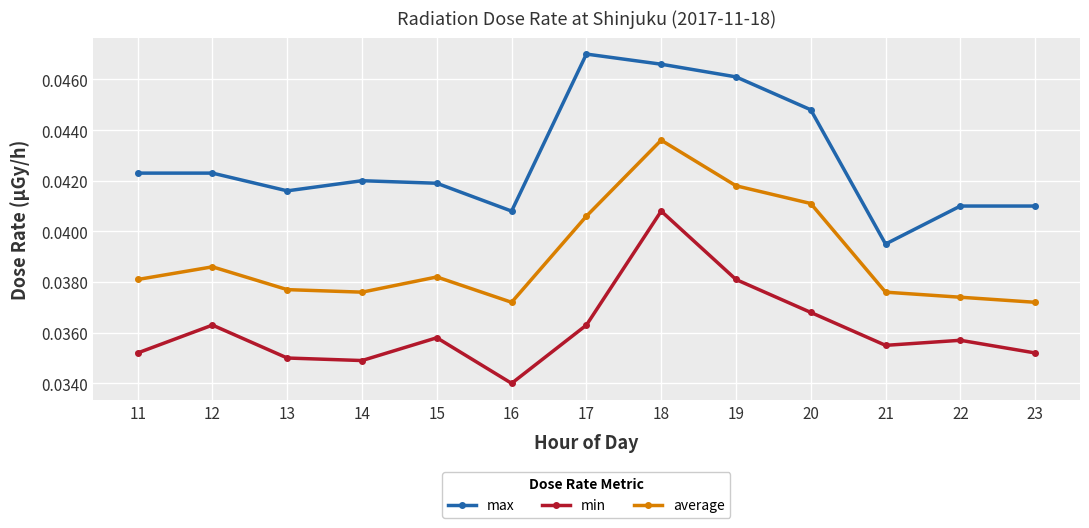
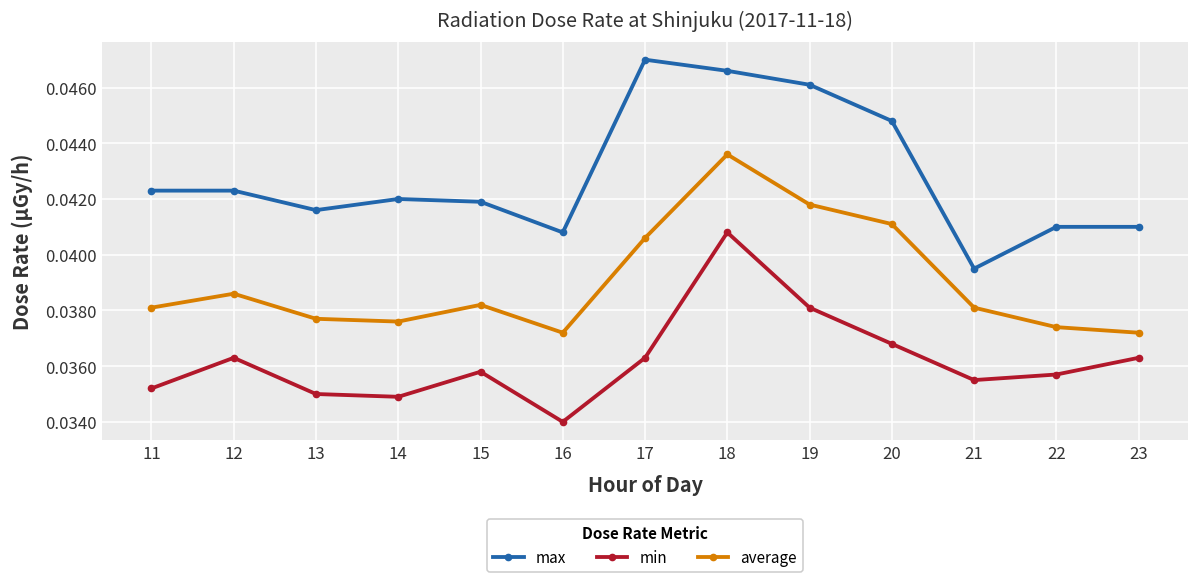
  {
    "max": {
      "11": 0.0423,
      "12": 0.0423,
      "13": 0.0416,
      "14": 0.0420,
      "15": 0.0419,
      "16": 0.0408,
      "17": 0.0470,
      "18": 0.0466,
      "19": 0.0461,
      "20": 0.0448,
      "21": 0.0395,
      "22": 0.0410,
      "23": 0.0410
    },
    "min": {
      "11": 0.0352,
      "12": 0.0363,
      "13": 0.0350,
      "14": 0.0349,
      "15": 0.0358,
      "16": 0.0340,
      "17": 0.0363,
      "18": 0.0408,
      "19": 0.0381,
      "20": 0.0368,
      "21": 0.0355,
      "22": 0.0357,
-     "23": 0.0352
+     "23": 0.0363
    },
    "average": {
      "11": 0.0381,
      "12": 0.0386,
      "13": 0.0377,
      "14": 0.0376,
      "15": 0.0382,
      "16": 0.0372,
      "17": 0.0406,
      "18": 0.0436,
      "19": 0.0418,
      "20": 0.0411,
-     "21": 0.0376,
+     "21": 0.0381,
      "22": 0.0374,
      "23": 0.0372
    }
  }
